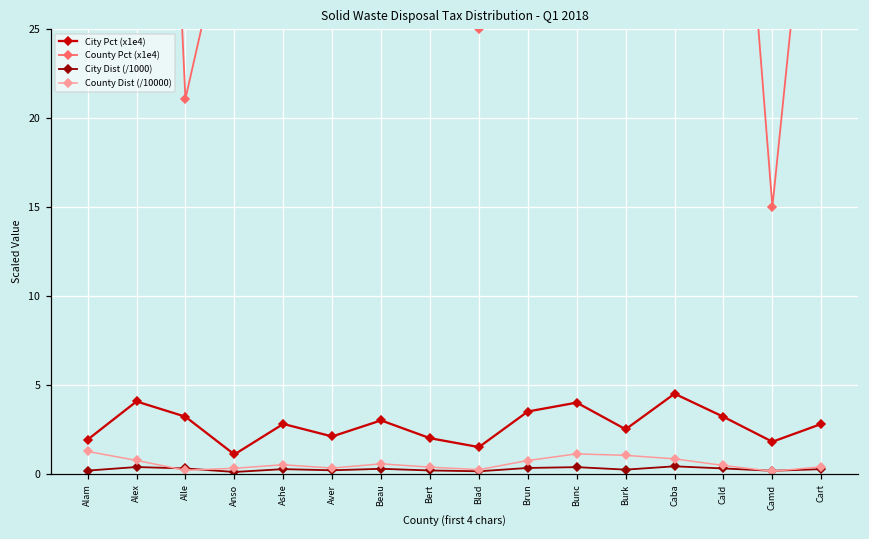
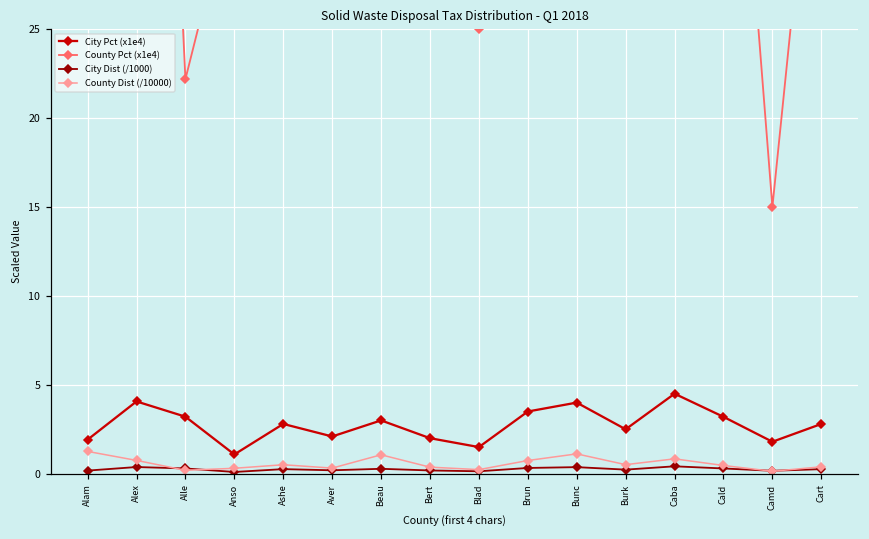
  {
    "County Pct (x1e4)": {
-     "Alle": 21.1,
+     "Alle": 22.2,
      "Blad": 25.0,
      "Camd": 15.0
    },
    "County Dist (/10000)": {
      "Alam": 1.3,
      "Alex": 0.8,
      "Anso": 0.3,
      "Ashe": 0.5,
-     "Beau": 0.6,
+     "Beau": 1.1,
      "Bert": 0.4,
      "Brun": 0.7,
      "Bunc": 1.1,
-     "Burk": 1.0,
+     "Burk": 0.5,
      "Caba": 0.8,
      "Cald": 0.5
    }
  }
